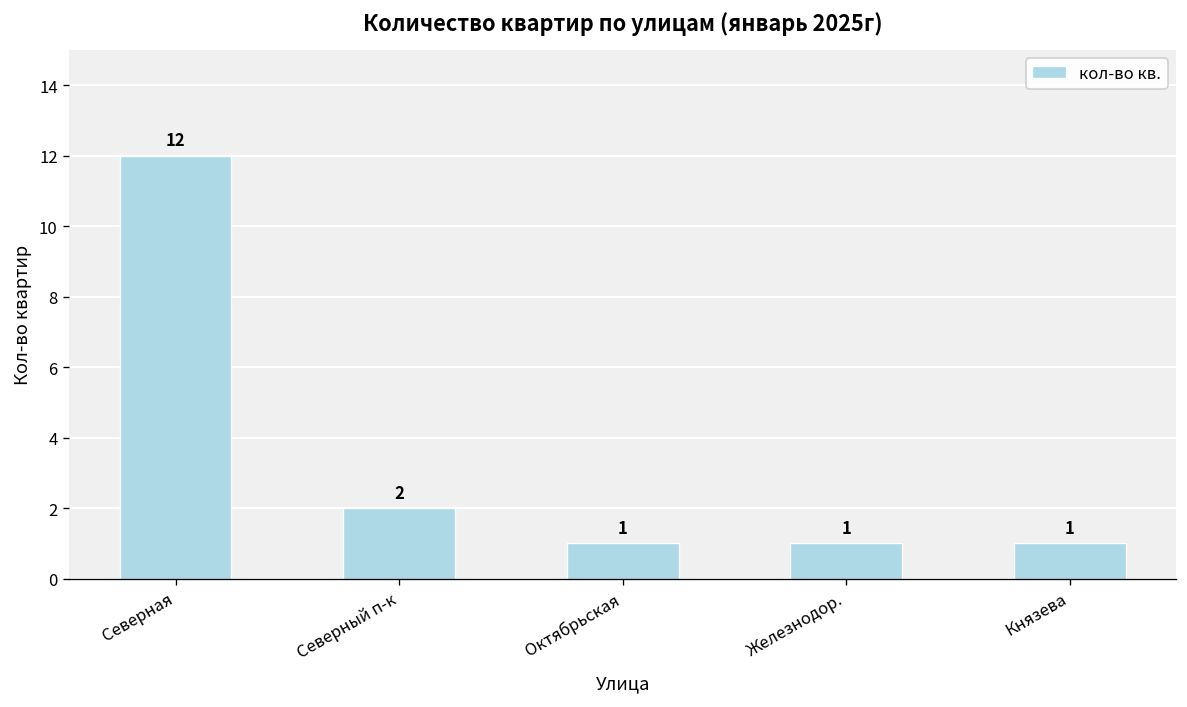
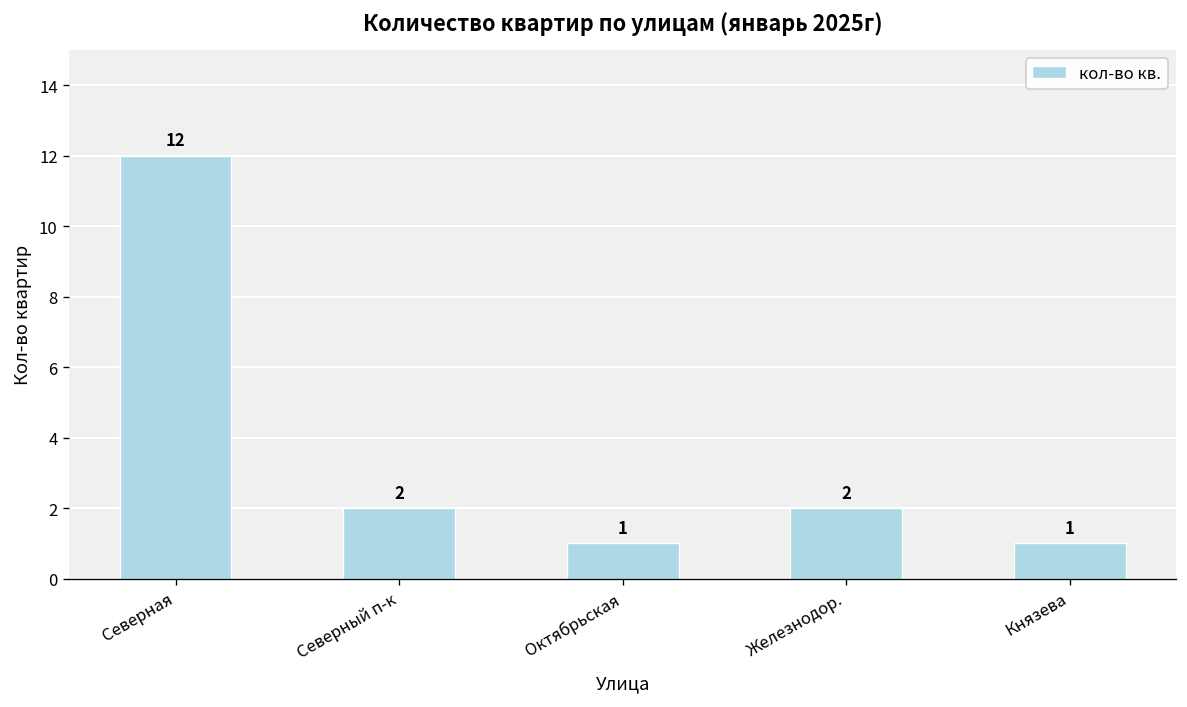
  {
    "Северная": 12,
    "Северный п-к": 2,
    "Октябрьская": 1,
-   "Железнодор.": 1,
+   "Железнодор.": 2,
    "Князева": 1
  }
